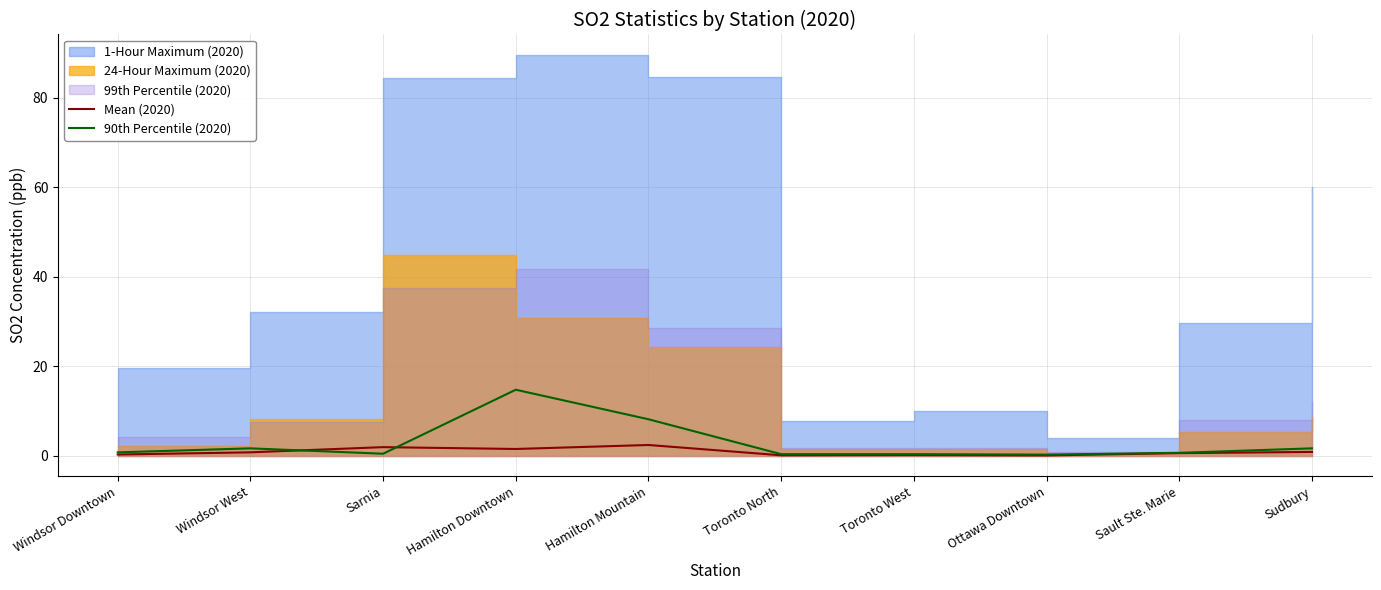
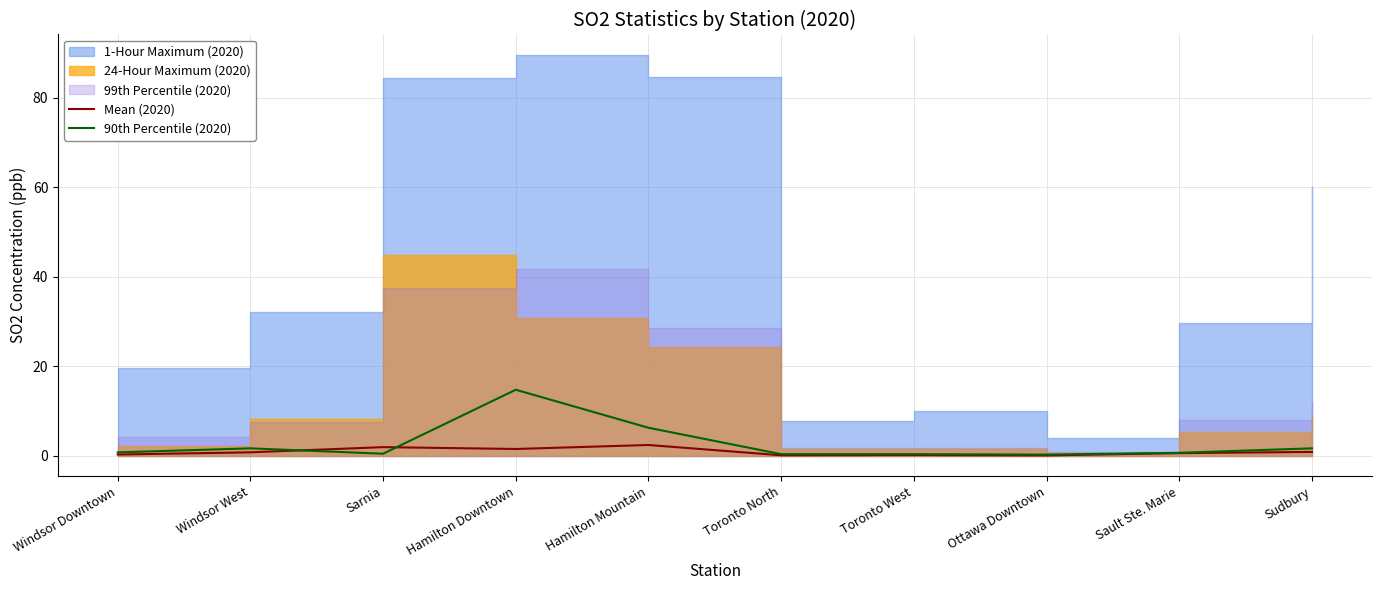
  {
    "Mean (2020)": {
      "Windsor West": 1,
      "Sarnia": 2,
      "Hamilton Downtown": 2,
      "Hamilton Mountain": 2,
      "Sudbury": 1
    },
    "90th Percentile (2020)": {
      "Sarnia": 1,
      "Hamilton Downtown": 15,
-     "Hamilton Mountain": 8,
+     "Hamilton Mountain": 6,
      "Sudbury": 2
    }
  }
